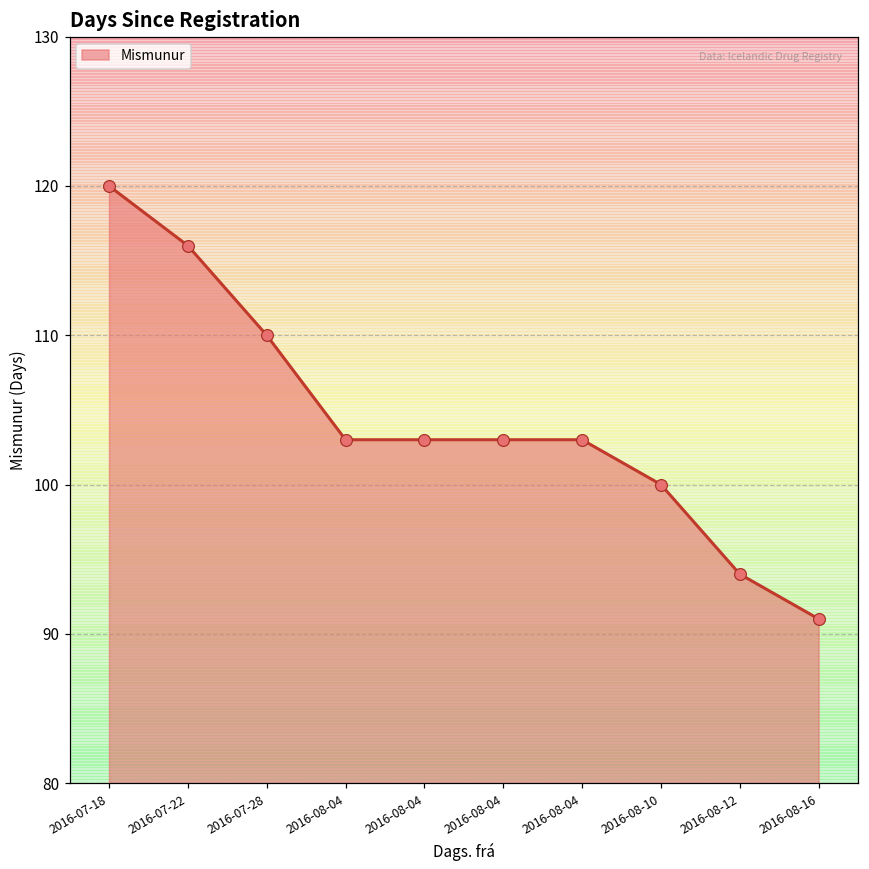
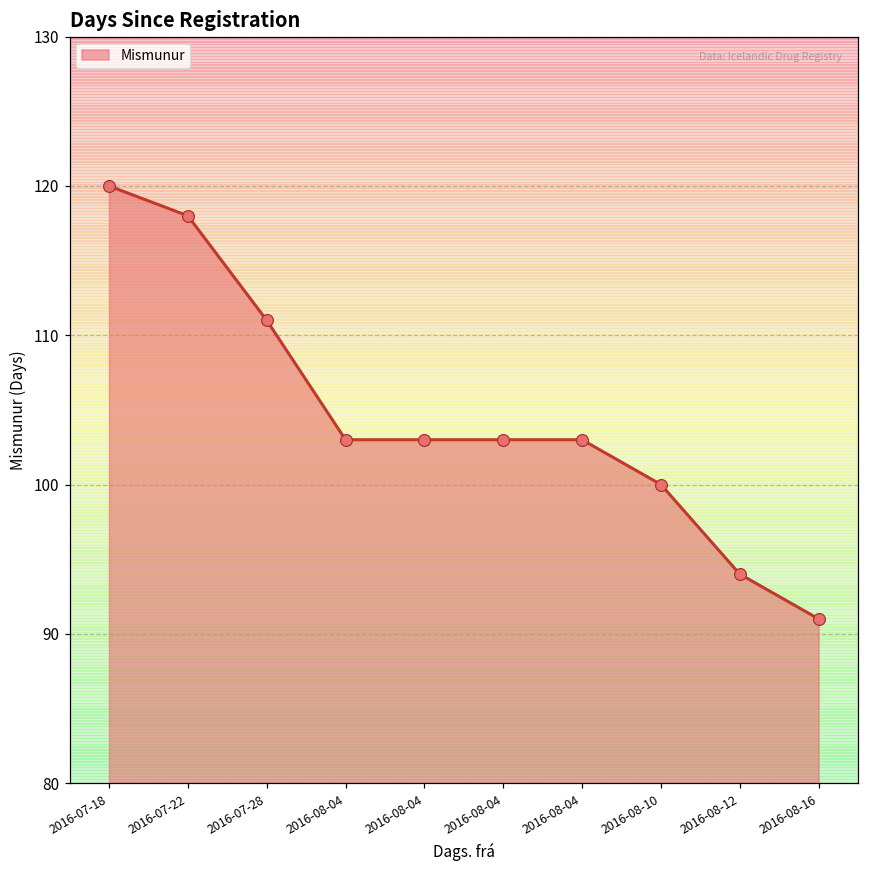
  {
    "2016-07-18": 120,
-   "2016-07-22": 116,
-   "2016-07-28": 110,
+   "2016-07-22": 118,
+   "2016-07-28": 111,
    "2016-08-10": 100,
    "2016-08-12": 94,
    "2016-08-16": 91
  }
